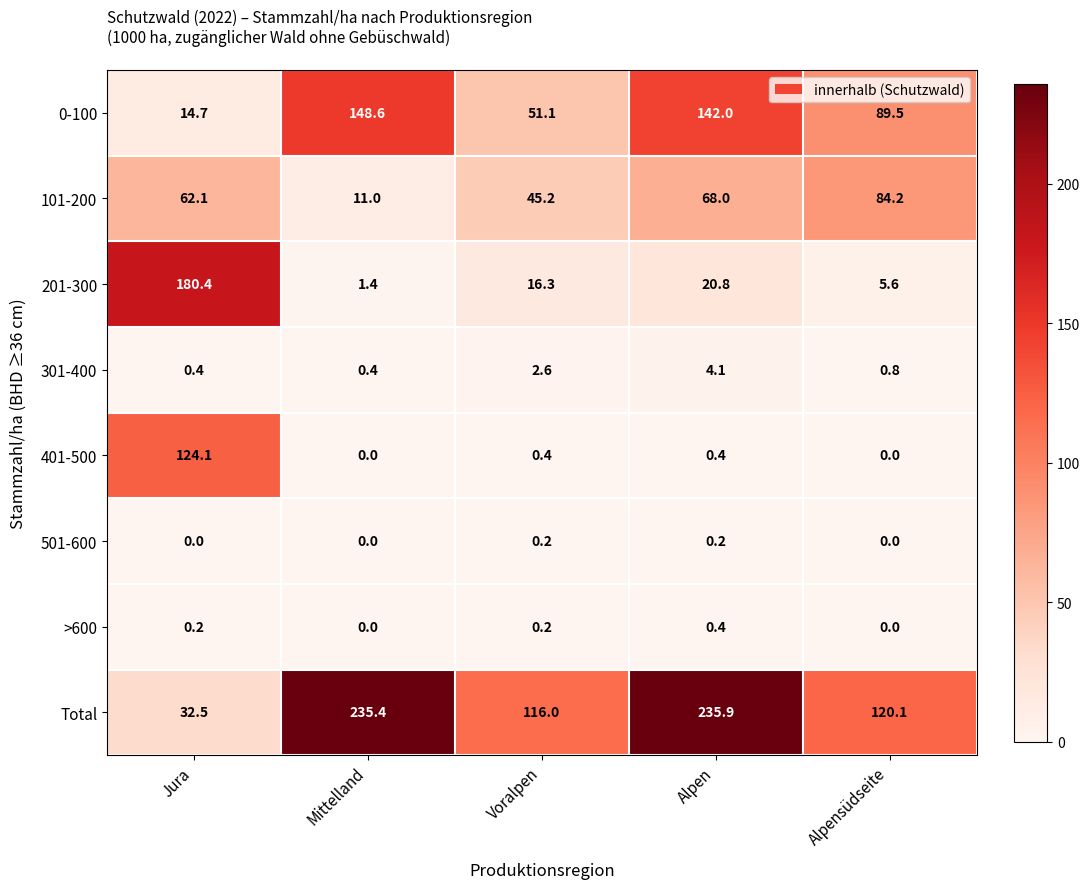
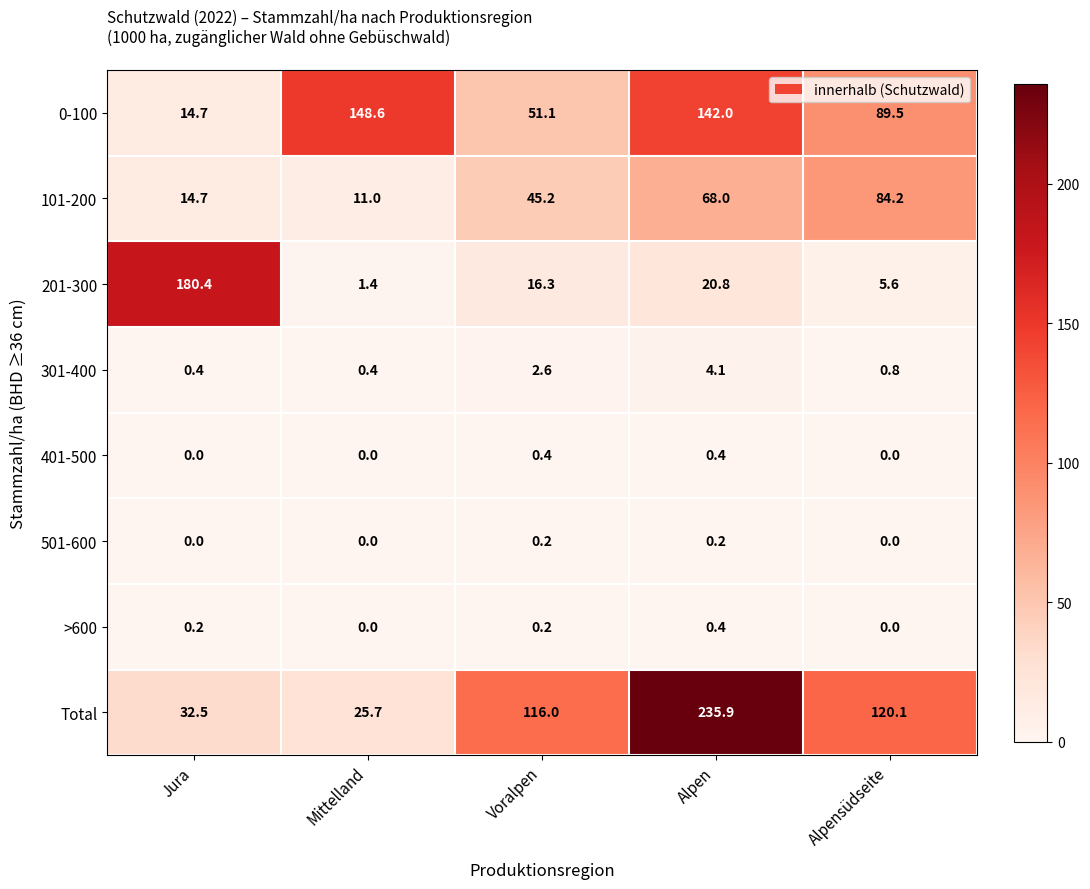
  {
    "0-100": {
      "Jura": 14.7,
      "Mittelland": 148.6,
      "Voralpen": 51.1,
      "Alpen": 142.0,
      "Alpensüdseite": 89.5
    },
    "101-200": {
-     "Jura": 62.1,
+     "Jura": 14.7,
      "Mittelland": 11.0,
      "Voralpen": 45.2,
      "Alpen": 68.0,
      "Alpensüdseite": 84.2
    },
    "201-300": {
      "Jura": 180.4,
      "Mittelland": 1.4,
      "Voralpen": 16.3,
      "Alpen": 20.8,
      "Alpensüdseite": 5.6
    },
    "301-400": {
      "Jura": 0.4,
      "Mittelland": 0.4,
      "Voralpen": 2.6,
      "Alpen": 4.1,
      "Alpensüdseite": 0.8
    },
    "401-500": {
-     "Jura": 124.1,
+     "Jura": 0.0,
      "Mittelland": 0.0,
      "Voralpen": 0.4,
      "Alpen": 0.4,
      "Alpensüdseite": 0.0
    },
    "501-600": {
      "Jura": 0.0,
      "Mittelland": 0.0,
      "Voralpen": 0.2,
      "Alpen": 0.2,
      "Alpensüdseite": 0.0
    },
    ">600": {
      "Jura": 0.2,
      "Mittelland": 0.0,
      "Voralpen": 0.2,
      "Alpen": 0.4,
      "Alpensüdseite": 0.0
    },
    "Total": {
      "Jura": 32.5,
-     "Mittelland": 235.4,
+     "Mittelland": 25.7,
      "Voralpen": 116.0,
      "Alpen": 235.9,
      "Alpensüdseite": 120.1
    }
  }
